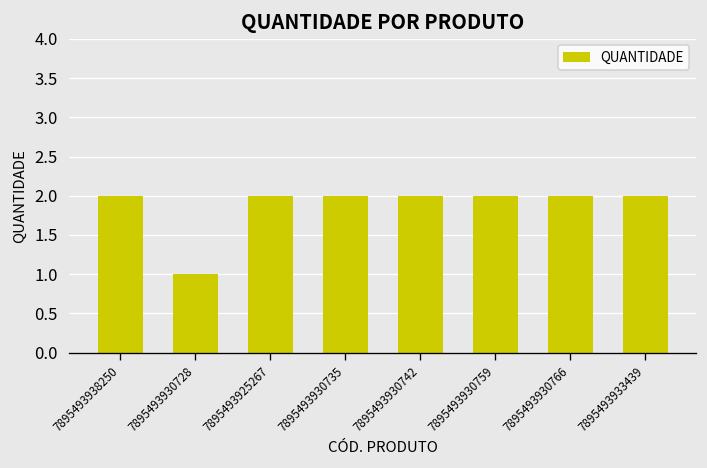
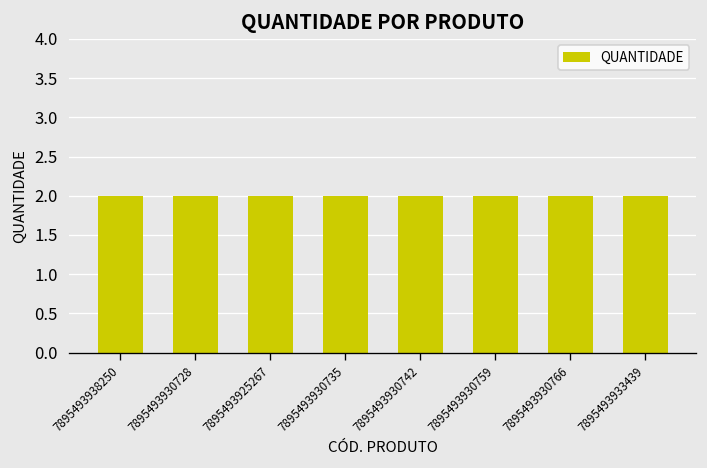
  {
    "7895493938250": 2,
-   "7895493930728": 1,
+   "7895493930728": 2,
    "7895493925267": 2,
    "7895493930735": 2,
    "7895493930742": 2,
    "7895493930759": 2,
    "7895493930766": 2,
    "7895493933439": 2
  }
